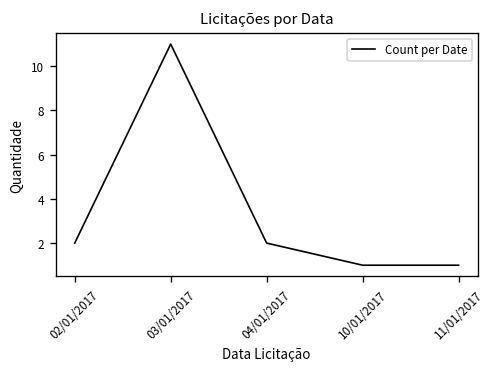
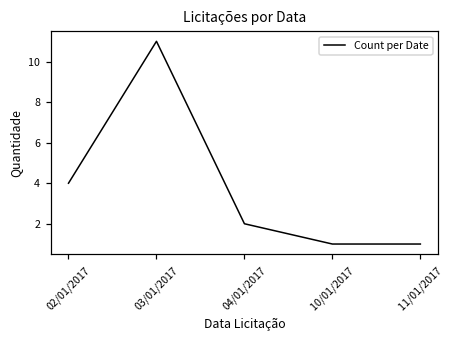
  {
-   "02/01/2017": 2,
+   "02/01/2017": 4,
    "03/01/2017": 11,
    "04/01/2017": 2,
    "10/01/2017": 1,
    "11/01/2017": 1
  }
